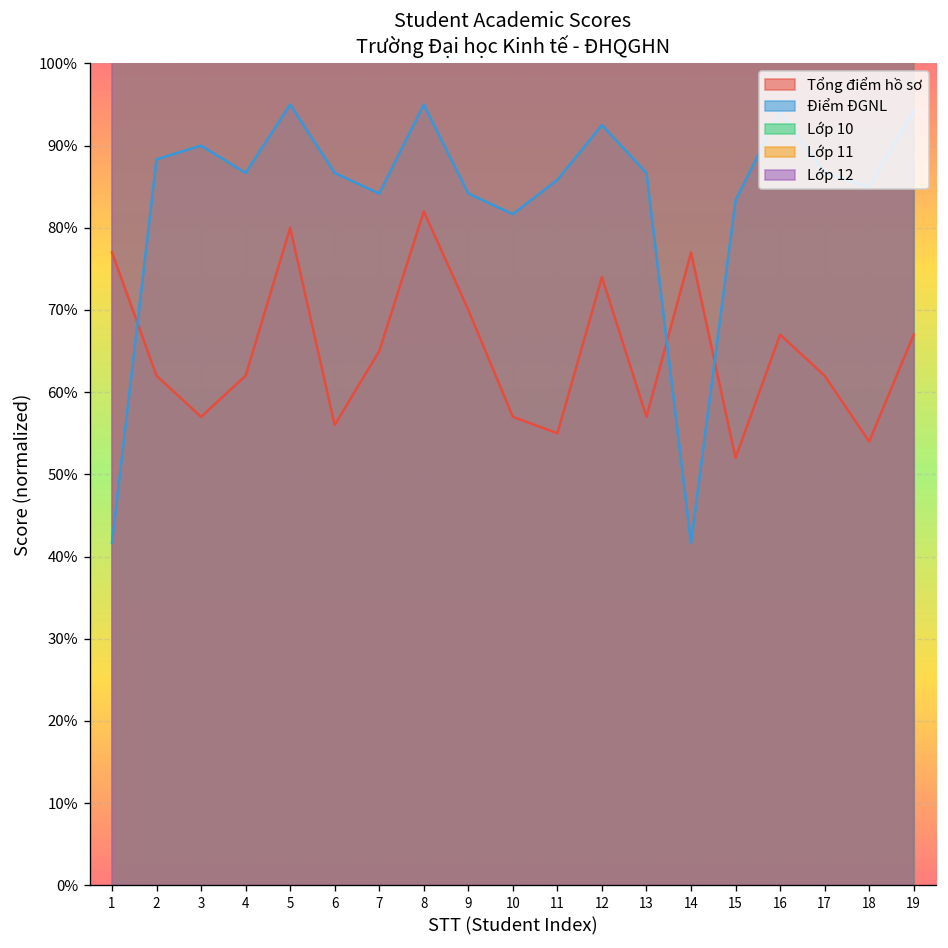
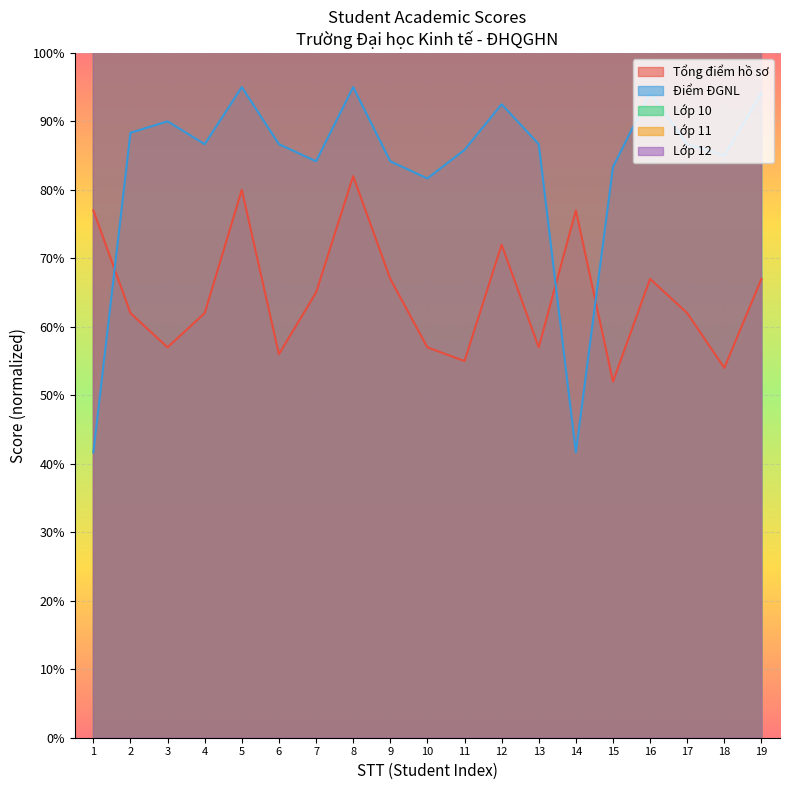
  {
    "Tổng điểm hồ sơ": {
      "1": "77%",
      "2": "62%",
      "3": "57%",
      "4": "62%",
      "5": "80%",
      "6": "56%",
      "7": "65%",
      "8": "82%",
-     "9": "70%",
+     "9": "67%",
      "10": "57%",
      "11": "55%",
-     "12": "74%",
+     "12": "72%",
      "13": "57%",
      "14": "77%",
      "15": "52%",
      "16": "67%",
      "17": "62%",
      "18": "54%",
      "19": "67%"
    },
    "Điểm ĐGNL": {
      "1": "42%",
      "2": "88%",
      "3": "90%",
      "4": "87%",
      "5": "95%",
      "6": "87%",
      "7": "84%",
      "8": "95%",
      "9": "84%",
      "10": "82%",
      "11": "86%",
      "12": "93%",
      "13": "87%",
      "14": "42%",
      "15": "83%"
    }
  }
